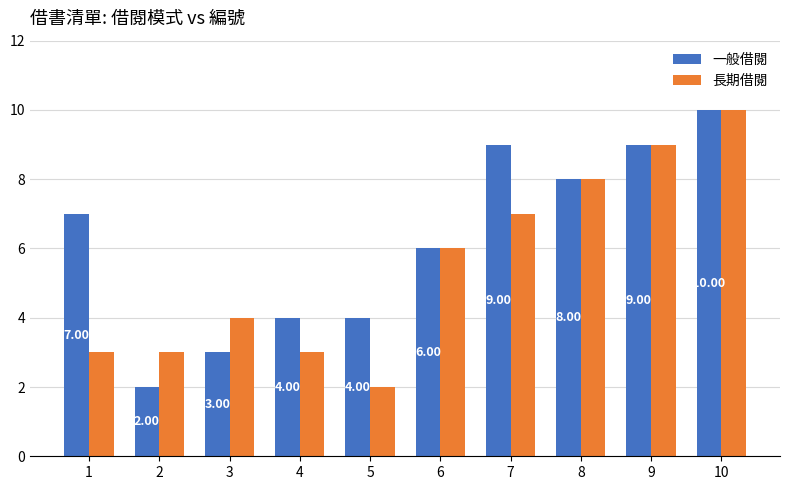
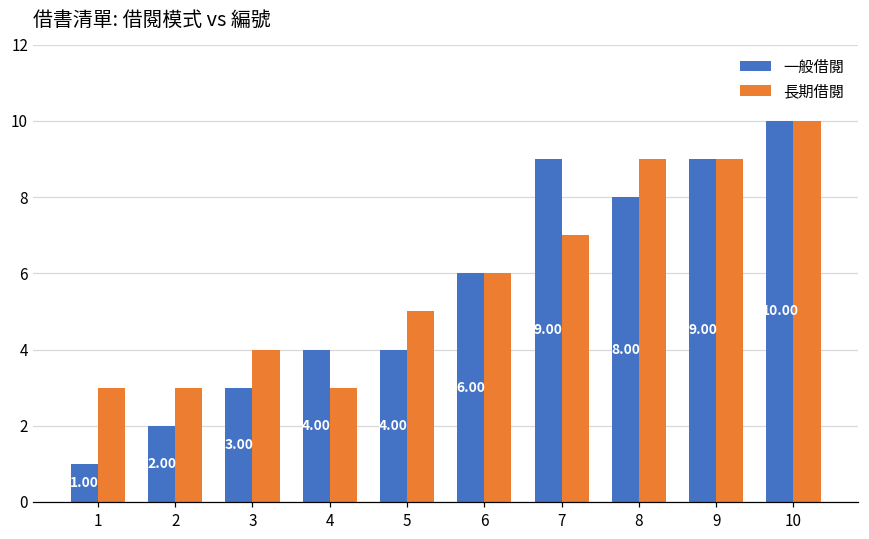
  {
    "一般借閱": {
-     "1": 7.00,
+     "1": 1.00,
      "2": 2.00,
      "3": 3.00,
      "4": 4.00,
      "5": 4.00,
      "6": 6.00,
      "7": 9.00,
      "8": 8.00,
      "9": 9.00,
      "10": 10.00
    },
    "長期借閱": {
      "1": 3,
      "2": 3,
      "3": 4,
      "4": 3,
-     "5": 2,
+     "5": 5,
      "6": 6,
      "7": 7,
-     "8": 8,
+     "8": 9,
      "9": 9,
      "10": 10
    }
  }
